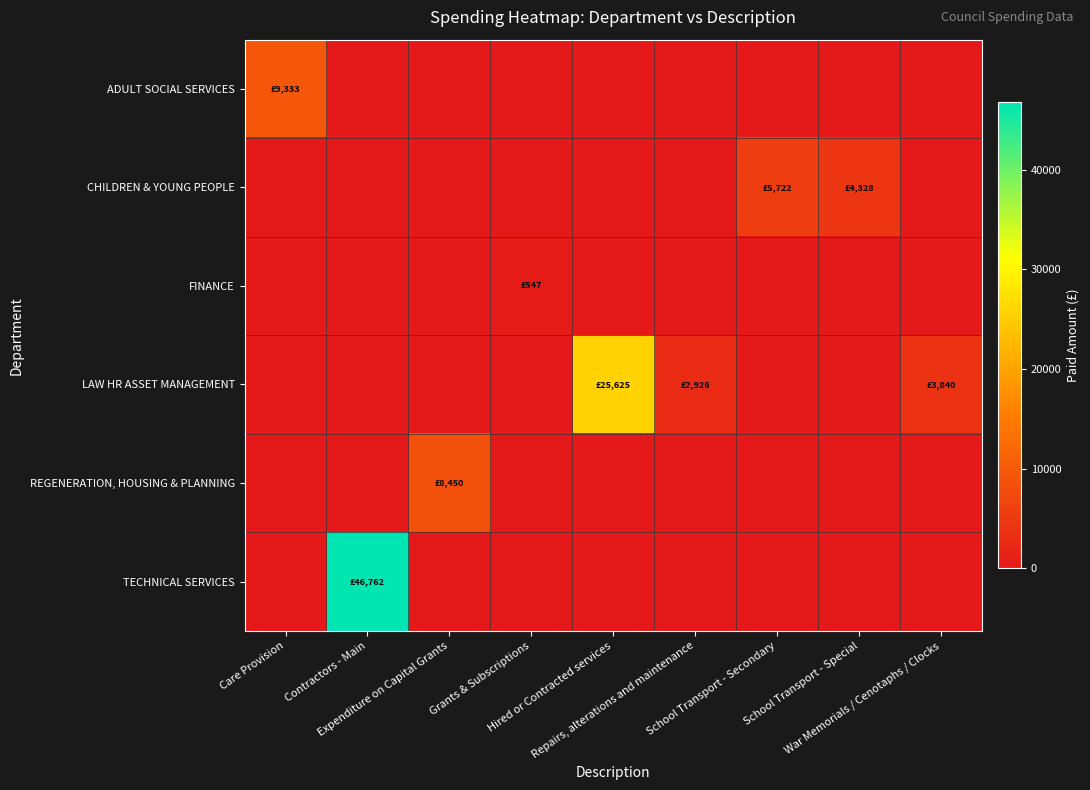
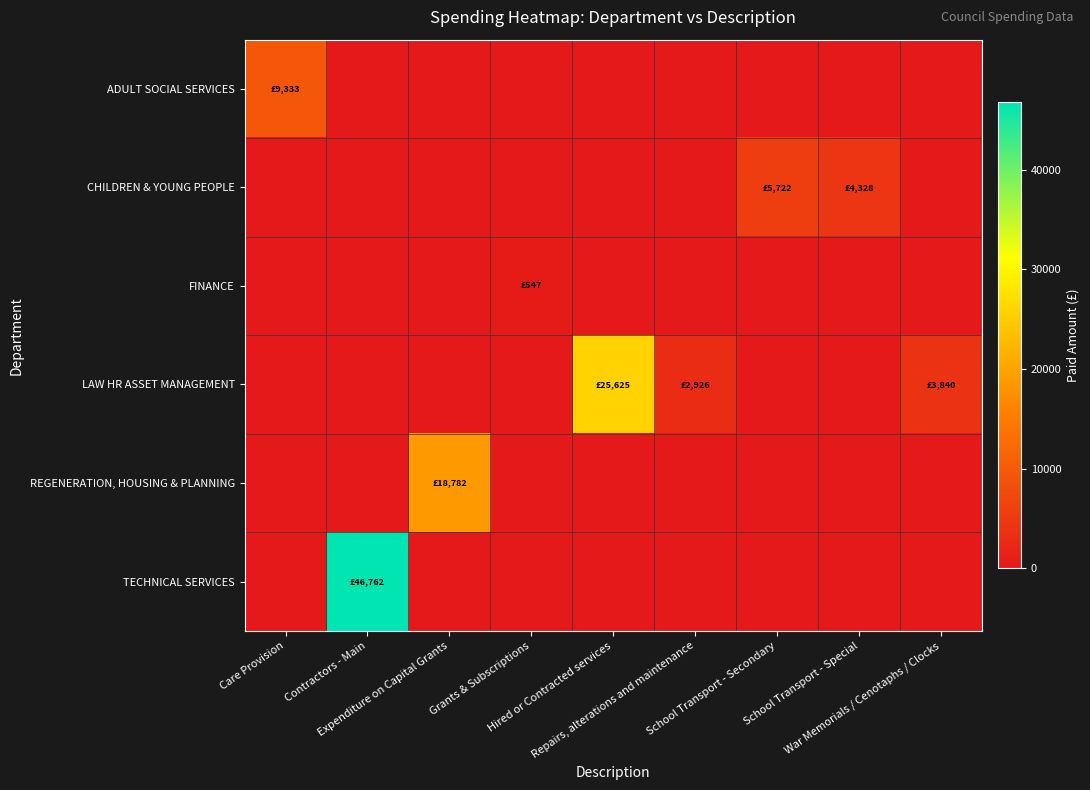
  {
    "ADULT SOCIAL SERVICES": {
      "Care Provision": "£9,333"
    },
    "CHILDREN & YOUNG PEOPLE": {
      "School Transport - Secondary": "£5,722",
      "School Transport - Special": "£4,328"
    },
    "FINANCE": {
      "Grants & Subscriptions": "£547"
    },
    "LAW HR ASSET MANAGEMENT": {
      "Hired or Contracted services": "£25,625",
      "Repairs, alterations and maintenance": "£2,926",
      "War Memorials / Cenotaphs / Clocks": "£3,840"
    },
    "REGENERATION, HOUSING & PLANNING": {
-     "Expenditure on Capital Grants": "£8,450"
+     "Expenditure on Capital Grants": "£18,782"
    },
    "TECHNICAL SERVICES": {
      "Contractors - Main": "£46,762"
    }
  }
